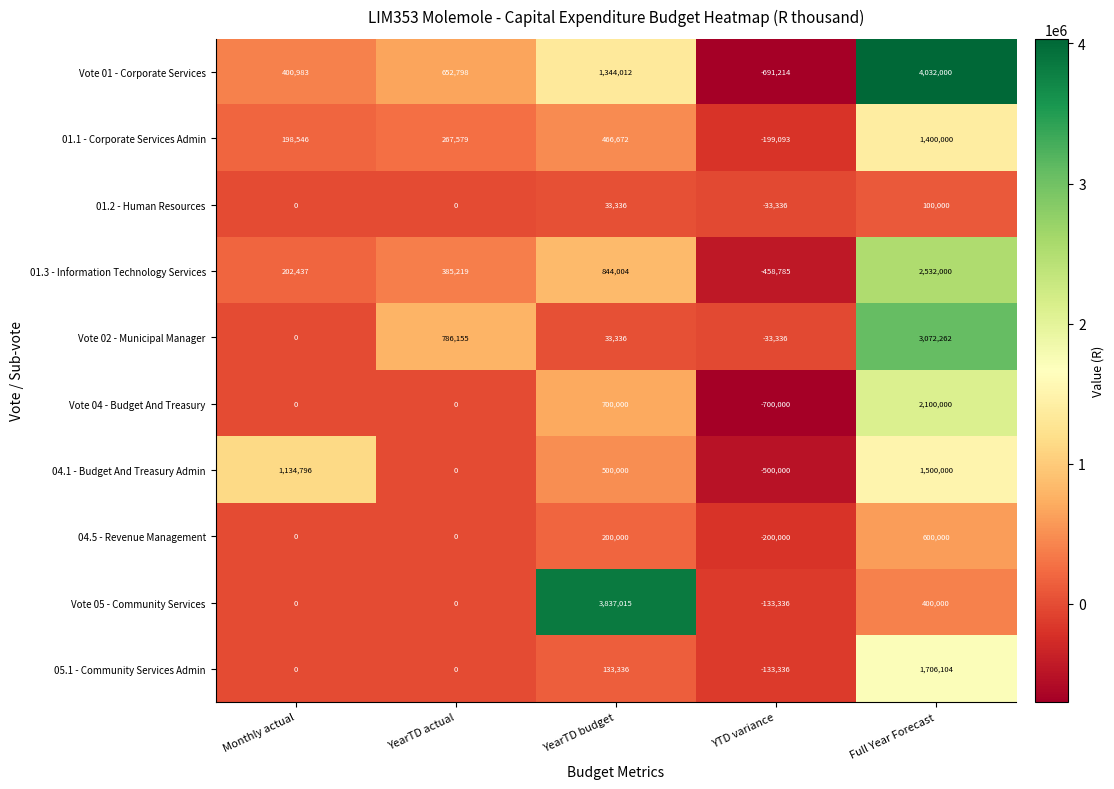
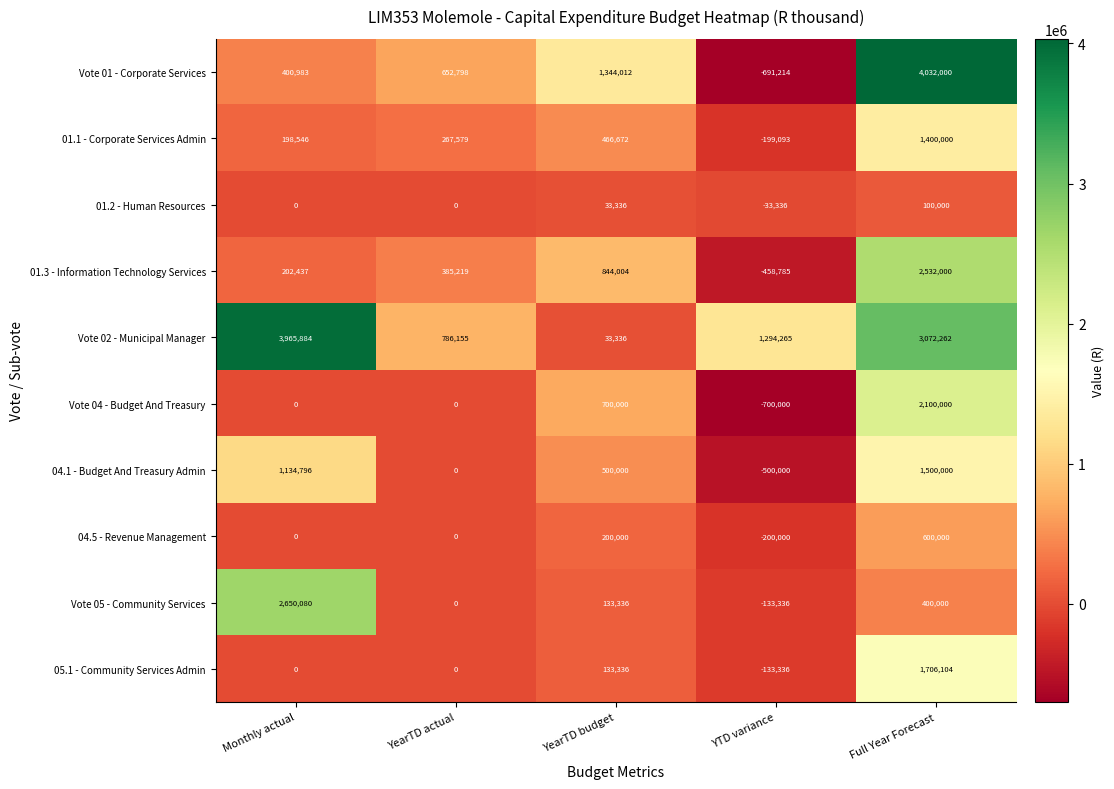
  {
    "Vote 01 - Corporate Services": {
      "Monthly actual": "400,983",
      "YearTD actual": "652,798",
      "YearTD budget": "1,344,012",
      "YTD variance": "-691,214",
      "Full Year Forecast": "4,032,000"
    },
    "01.1 - Corporate Services Admin": {
      "Monthly actual": "198,546",
      "YearTD actual": "267,579",
      "YearTD budget": "466,672",
      "YTD variance": "-199,093",
      "Full Year Forecast": "1,400,000"
    },
    "01.2 - Human Resources": {
      "Monthly actual": "0",
      "YearTD actual": "0",
      "YearTD budget": "33,336",
      "YTD variance": "-33,336",
      "Full Year Forecast": "100,000"
    },
    "01.3 - Information Technology Services": {
      "Monthly actual": "202,437",
      "YearTD actual": "385,219",
      "YearTD budget": "844,004",
      "YTD variance": "-458,785",
      "Full Year Forecast": "2,532,000"
    },
    "Vote 02 - Municipal Manager": {
-     "Monthly actual": "0",
+     "Monthly actual": "3,965,884",
      "YearTD actual": "786,155",
      "YearTD budget": "33,336",
-     "YTD variance": "-33,336",
+     "YTD variance": "1,294,265",
      "Full Year Forecast": "3,072,262"
    },
    "Vote 04 - Budget And Treasury": {
      "Monthly actual": "0",
      "YearTD actual": "0",
      "YearTD budget": "700,000",
      "YTD variance": "-700,000",
      "Full Year Forecast": "2,100,000"
    },
    "04.1 - Budget And Treasury Admin": {
      "Monthly actual": "1,134,796",
      "YearTD actual": "0",
      "YearTD budget": "500,000",
      "YTD variance": "-500,000",
      "Full Year Forecast": "1,500,000"
    },
    "04.5 - Revenue Management": {
      "Monthly actual": "0",
      "YearTD actual": "0",
      "YearTD budget": "200,000",
      "YTD variance": "-200,000",
      "Full Year Forecast": "600,000"
    },
    "Vote 05 - Community Services": {
-     "Monthly actual": "0",
+     "Monthly actual": "2,650,080",
      "YearTD actual": "0",
-     "YearTD budget": "3,837,015",
+     "YearTD budget": "133,336",
      "YTD variance": "-133,336",
      "Full Year Forecast": "400,000"
    },
    "05.1 - Community Services Admin": {
      "Monthly actual": "0",
      "YearTD actual": "0",
      "YearTD budget": "133,336",
      "YTD variance": "-133,336",
      "Full Year Forecast": "1,706,104"
    }
  }
